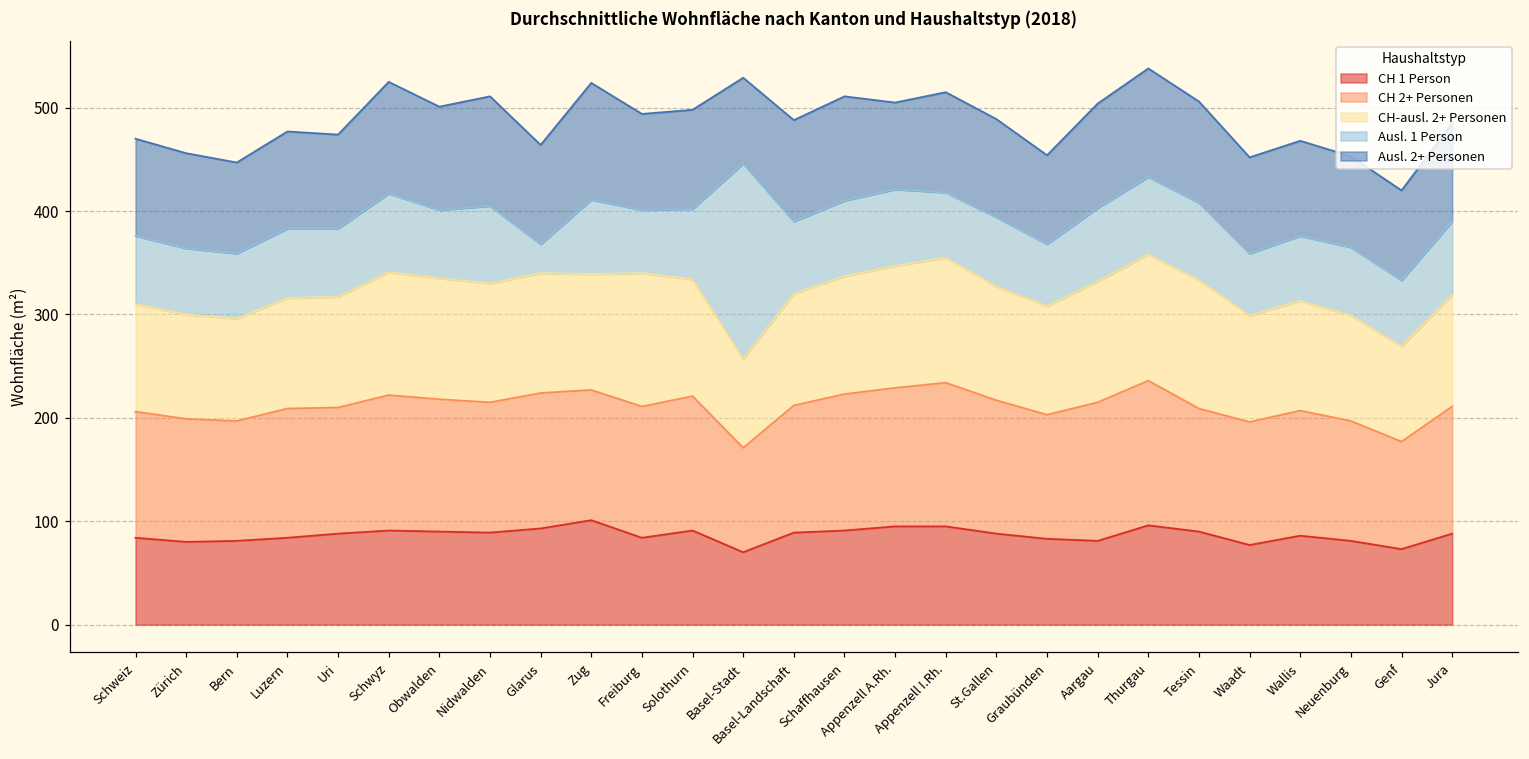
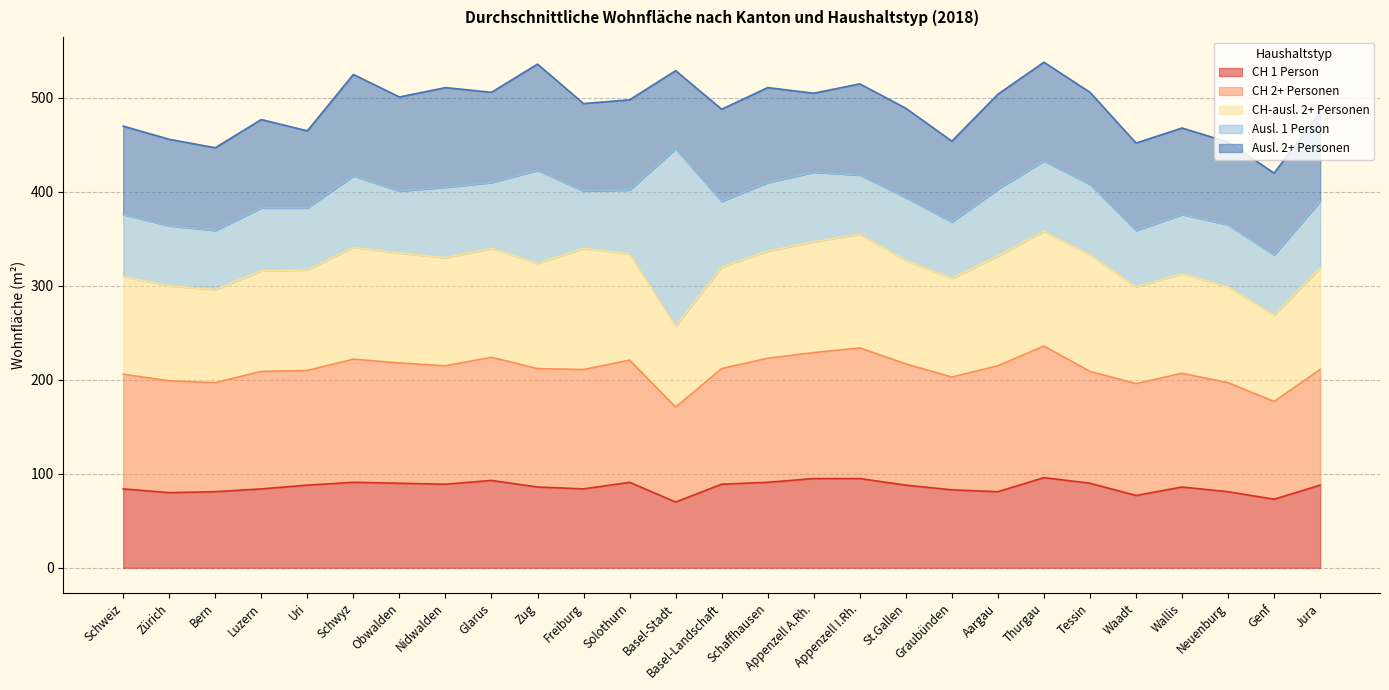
  {
    "CH 1 Person": {
      "Schweiz": 80,
      "Zürich": 80,
      "Bern": 80,
      "Luzern": 80,
      "Uri": 90,
      "Schwyz": 90,
      "Obwalden": 90,
      "Nidwalden": 90,
      "Glarus": 90,
-     "Zug": 100,
+     "Zug": 90,
      "Freiburg": 80,
      "Solothurn": 90,
      "Basel-Stadt": 70,
      "Basel-Landschaft": 90,
      "Schaffhausen": 90,
      "Appenzell A.Rh.": 100,
      "Appenzell I.Rh.": 100,
      "St.Gallen": 90,
      "Graubünden": 80,
      "Aargau": 80,
      "Thurgau": 100,
      "Tessin": 90,
      "Waadt": 80,
      "Wallis": 90,
      "Neuenburg": 80,
      "Genf": 70,
      "Jura": 90
    },
    "CH 2+ Personen": {
      "Schweiz": 120,
      "Zürich": 120,
      "Bern": 120,
      "Luzern": 130,
      "Uri": 120,
      "Schwyz": 130,
      "Obwalden": 130,
      "Nidwalden": 130,
      "Glarus": 130,
      "Zug": 130,
      "Freiburg": 130,
      "Solothurn": 130,
      "Basel-Stadt": 100,
      "Basel-Landschaft": 120,
      "Schaffhausen": 130,
      "Appenzell A.Rh.": 130,
      "Appenzell I.Rh.": 140,
      "St.Gallen": 130,
      "Graubünden": 120,
      "Aargau": 130,
      "Thurgau": 140,
      "Tessin": 120,
      "Waadt": 120,
      "Wallis": 120,
      "Neuenburg": 120,
      "Genf": 100,
      "Jura": 120
    },
    "CH-ausl. 2+ Personen": {
      "Schweiz": 100,
      "Zürich": 100,
      "Bern": 100,
      "Luzern": 110,
      "Uri": 110,
      "Schwyz": 120,
      "Obwalden": 120,
      "Nidwalden": 120,
      "Glarus": 120,
      "Zug": 110,
      "Freiburg": 130,
      "Solothurn": 110,
      "Basel-Stadt": 90,
      "Basel-Landschaft": 110,
      "Schaffhausen": 110,
      "Appenzell A.Rh.": 120,
      "Appenzell I.Rh.": 120,
      "St.Gallen": 110,
      "Graubünden": 110,
      "Aargau": 120,
      "Thurgau": 120,
      "Tessin": 120,
      "Waadt": 100,
      "Wallis": 110,
      "Neuenburg": 100,
      "Genf": 90,
      "Jura": 110
    },
    "Ausl. 1 Person": {
      "Schweiz": 70,
      "Zürich": 60,
      "Bern": 60,
      "Luzern": 70,
      "Uri": 70,
      "Schwyz": 80,
      "Obwalden": 70,
      "Nidwalden": 80,
-     "Glarus": 30,
-     "Zug": 70,
+     "Glarus": 70,
+     "Zug": 100,
      "Freiburg": 60,
      "Solothurn": 70,
      "Basel-Stadt": 190,
      "Basel-Landschaft": 70,
      "Schaffhausen": 70,
      "Appenzell A.Rh.": 70,
      "Appenzell I.Rh.": 60,
      "St.Gallen": 70,
      "Graubünden": 60,
      "Aargau": 70,
      "Thurgau": 80,
      "Tessin": 80,
      "Waadt": 60,
      "Wallis": 60,
      "Neuenburg": 70,
      "Genf": 60,
      "Jura": 70
    },
    "Ausl. 2+ Personen": {
      "Schweiz": 90,
      "Zürich": 90,
      "Bern": 90,
      "Luzern": 90,
-     "Uri": 90,
+     "Uri": 80,
      "Schwyz": 110,
      "Obwalden": 100,
      "Nidwalden": 110,
      "Glarus": 100,
      "Zug": 110,
      "Freiburg": 90,
      "Solothurn": 100,
      "Basel-Stadt": 80,
      "Basel-Landschaft": 100,
      "Schaffhausen": 100,
      "Appenzell A.Rh.": 80,
      "Appenzell I.Rh.": 100,
      "St.Gallen": 100,
      "Graubünden": 90,
      "Aargau": 100,
      "Thurgau": 110,
      "Tessin": 100,
      "Waadt": 90,
      "Wallis": 90,
      "Genf": 90
    }
  }
